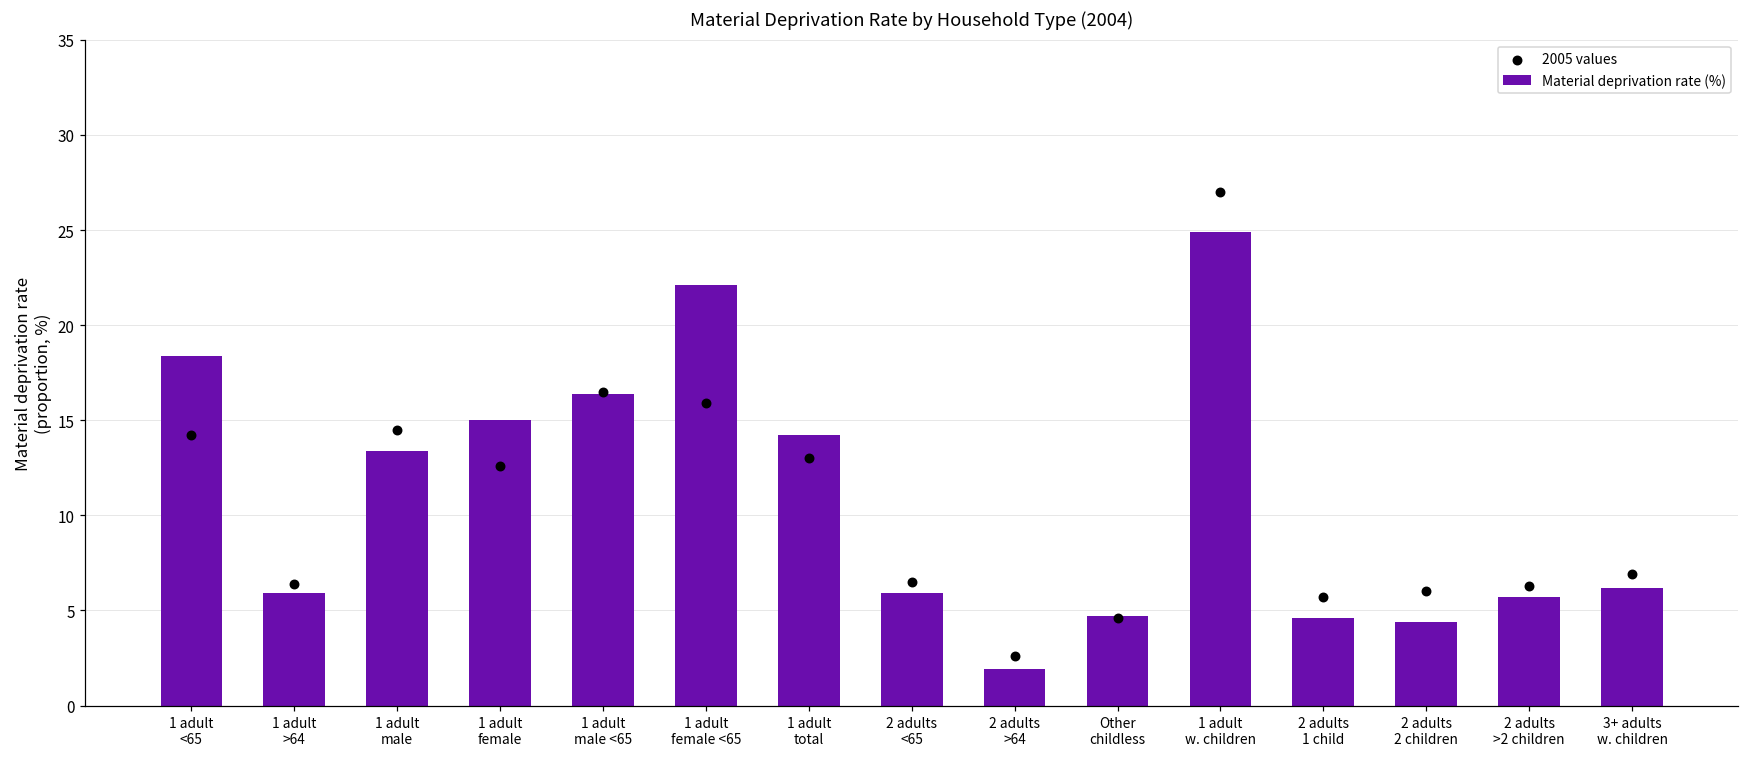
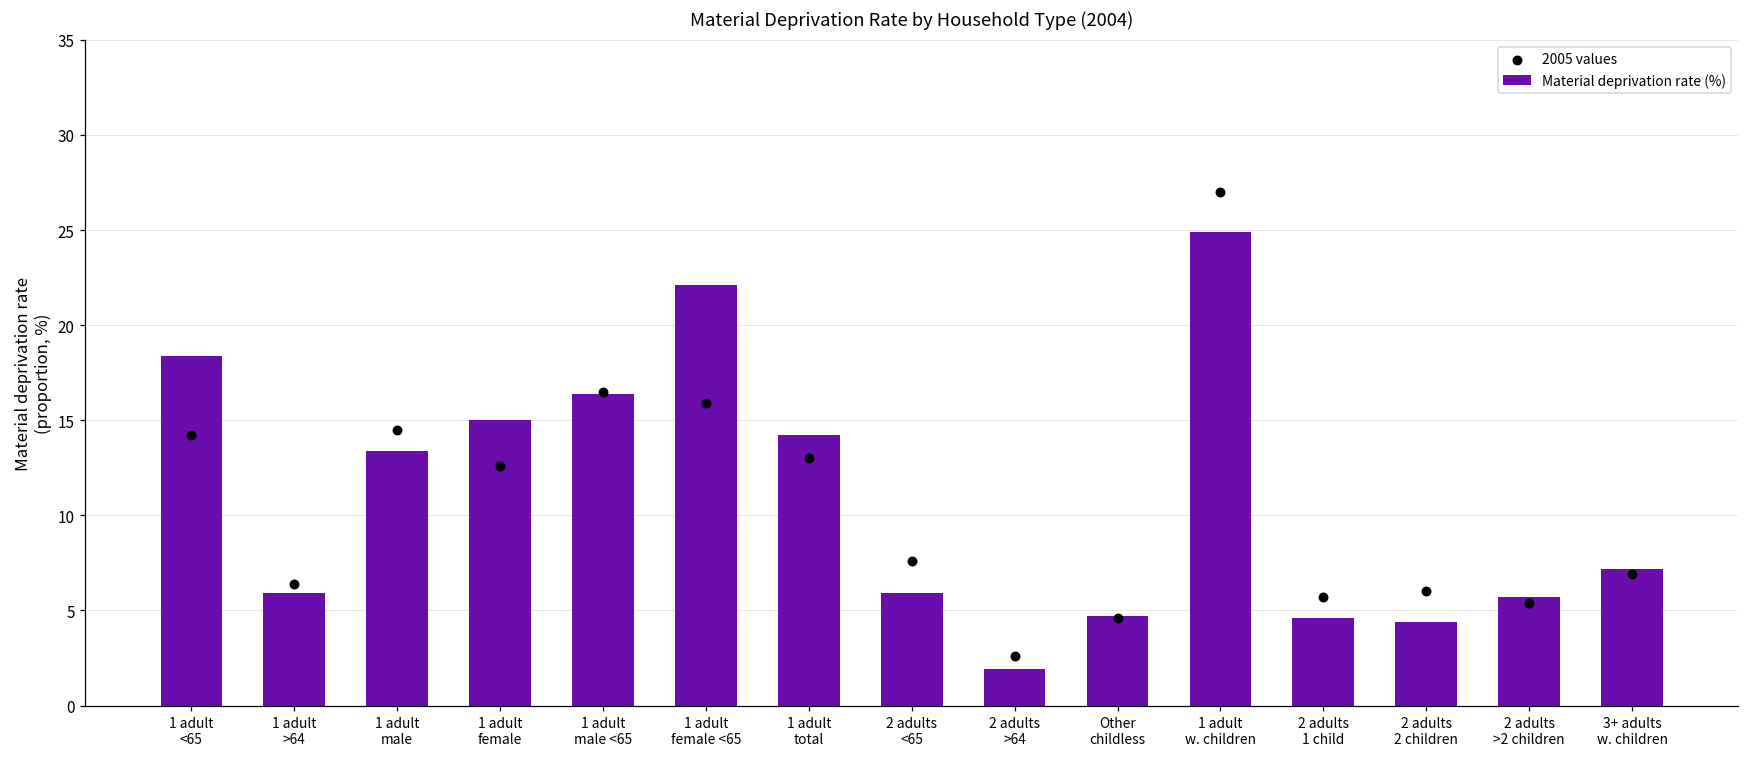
  {
    "Material deprivation rate (%)": {
      "1 adult <65": 18.4,
      "1 adult >64": 5.9,
      "1 adult male": 13.4,
      "1 adult female": 15.0,
      "1 adult male <65": 16.4,
      "1 adult female <65": 22.1,
      "1 adult total": 14.2,
      "2 adults <65": 5.9,
      "2 adults >64": 1.9,
      "Other childless": 4.7,
      "1 adult w. children": 24.9,
      "2 adults 1 child": 4.6,
      "2 adults 2 children": 4.4,
      "2 adults >2 children": 5.7,
-     "3+ adults w. children": 6.2
+     "3+ adults w. children": 7.2
    },
    "2005 values": {
-     "2 adults <65": 6.5,
-     "2 adults >2 children": 6.3
+     "2 adults <65": 7.6,
+     "2 adults >2 children": 5.4
    }
  }
